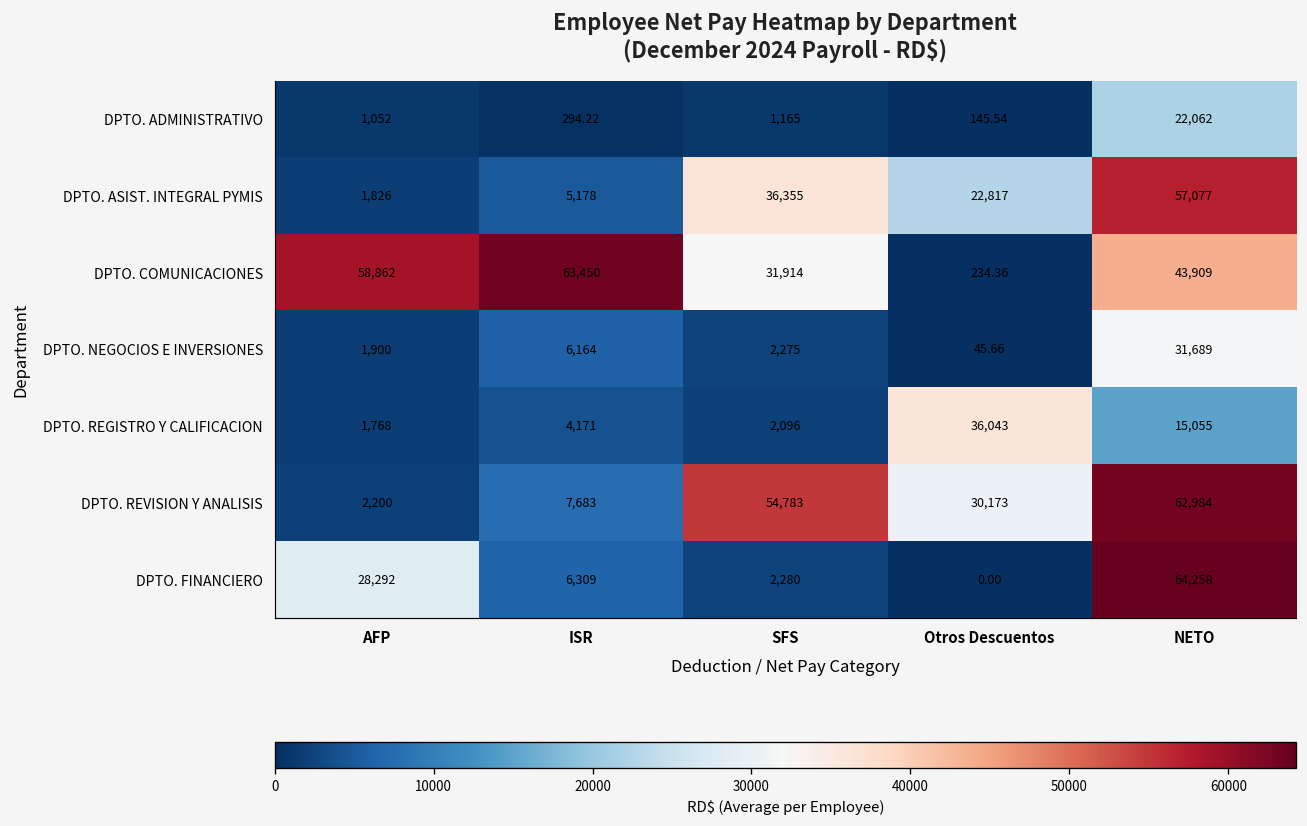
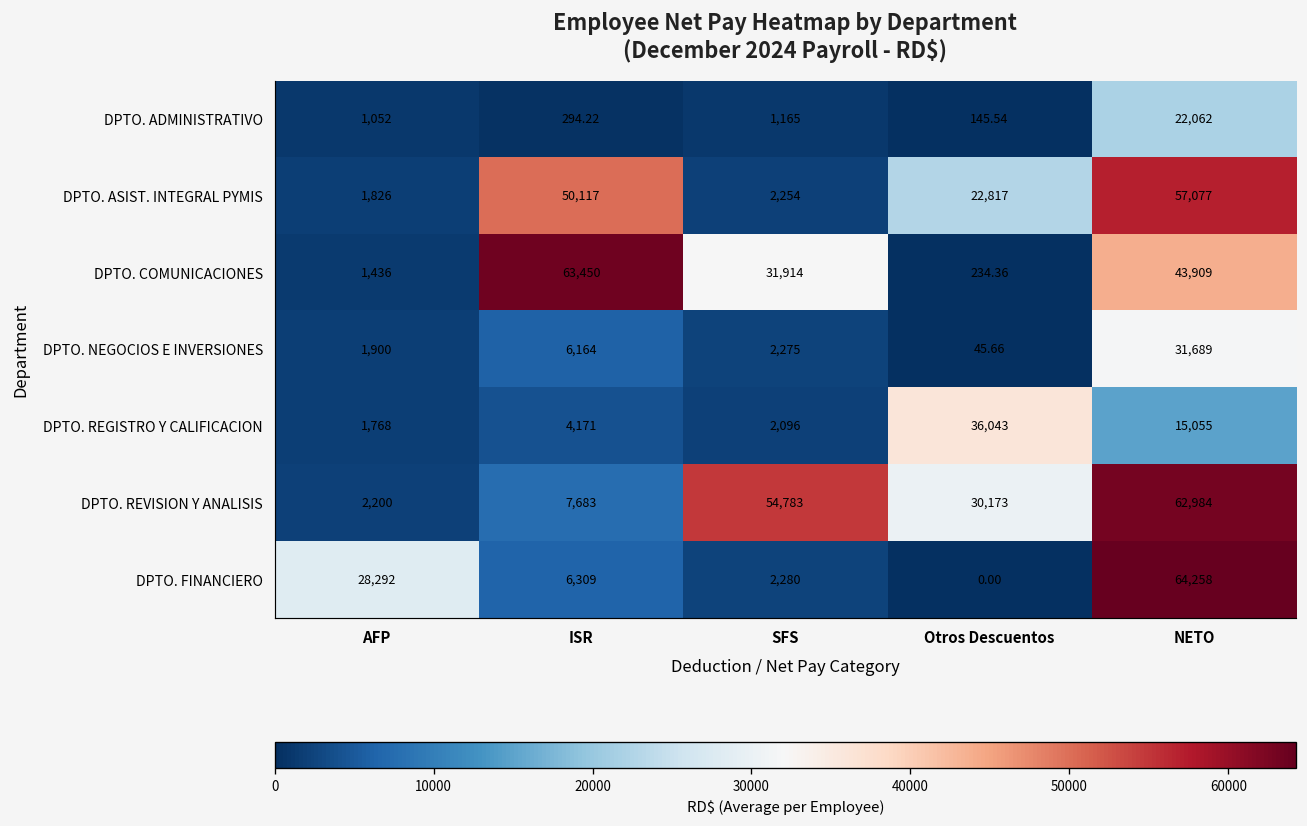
  {
    "DPTO. ADMINISTRATIVO": {
      "AFP": "1,052",
      "ISR": "294.22",
      "SFS": "1,165",
      "Otros Descuentos": "145.54",
      "NETO": "22,062"
    },
    "DPTO. ASIST. INTEGRAL PYMIS": {
      "AFP": "1,826",
-     "ISR": "5,178",
-     "SFS": "36,355",
+     "ISR": "50,117",
+     "SFS": "2,254",
      "Otros Descuentos": "22,817",
      "NETO": "57,077"
    },
    "DPTO. COMUNICACIONES": {
-     "AFP": "58,862",
+     "AFP": "1,436",
      "ISR": "63,450",
      "SFS": "31,914",
      "Otros Descuentos": "234.36",
      "NETO": "43,909"
    },
    "DPTO. NEGOCIOS E INVERSIONES": {
      "AFP": "1,900",
      "ISR": "6,164",
      "SFS": "2,275",
      "Otros Descuentos": "45.66",
      "NETO": "31,689"
    },
    "DPTO. REGISTRO Y CALIFICACION": {
      "AFP": "1,768",
      "ISR": "4,171",
      "SFS": "2,096",
      "Otros Descuentos": "36,043",
      "NETO": "15,055"
    },
    "DPTO. REVISION Y ANALISIS": {
      "AFP": "2,200",
      "ISR": "7,683",
      "SFS": "54,783",
      "Otros Descuentos": "30,173",
      "NETO": "62,984"
    },
    "DPTO. FINANCIERO": {
      "AFP": "28,292",
      "ISR": "6,309",
      "SFS": "2,280",
      "Otros Descuentos": "0.00",
      "NETO": "64,258"
    }
  }
